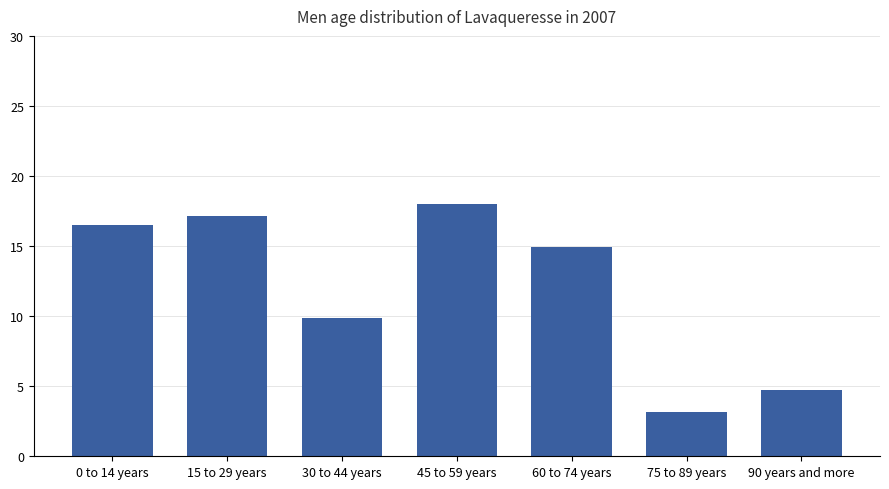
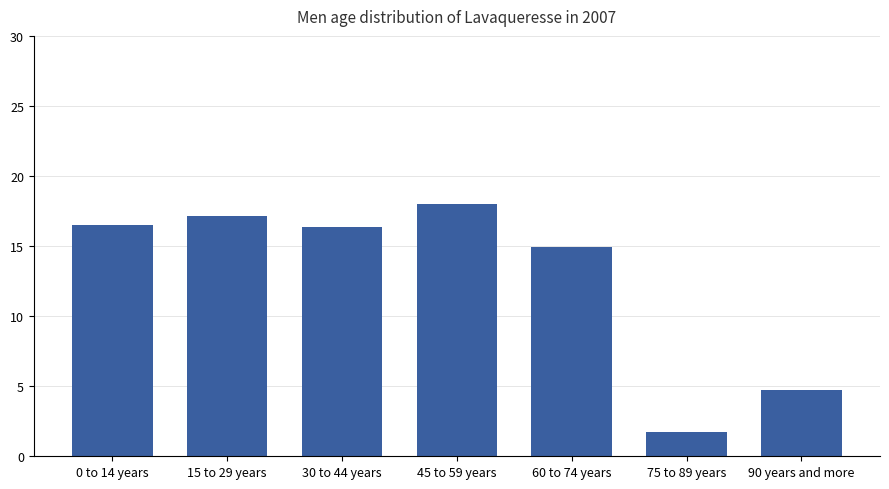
  {
    "0 to 14 years": 16.5,
    "15 to 29 years": 17.1,
-   "30 to 44 years": 9.9,
+   "30 to 44 years": 16.4,
    "45 to 59 years": 18.0,
    "60 to 74 years": 14.9,
-   "75 to 89 years": 3.2,
+   "75 to 89 years": 1.7,
    "90 years and more": 4.7
  }
